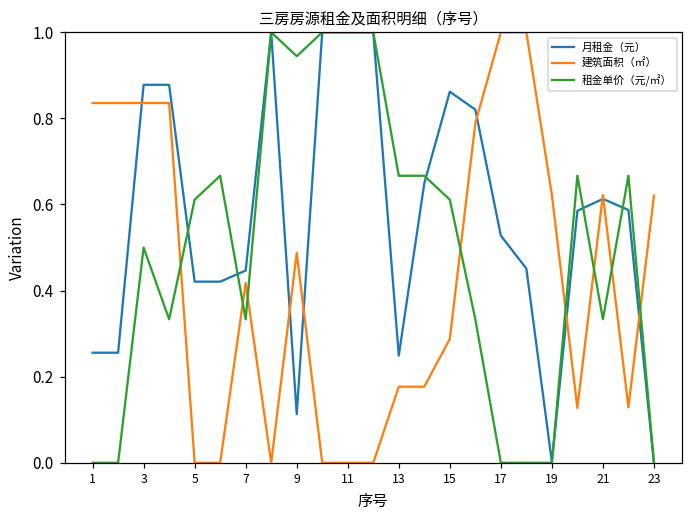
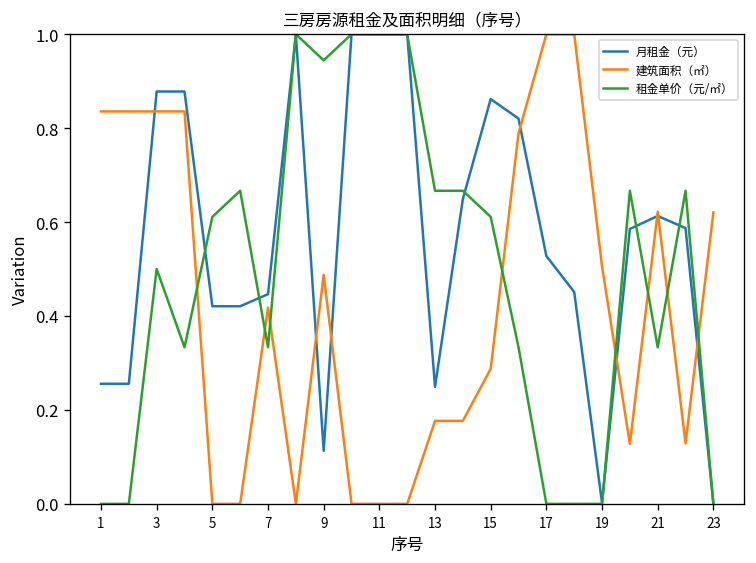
  {
    "月租金（元）": {
      "1": 0.26,
      "3": 0.88,
      "5": 0.42,
      "7": 0.45,
      "9": 0.11,
      "13": 0.25,
      "15": 0.86,
      "17": 0.53,
      "21": 0.61
    },
    "建筑面积（㎡）": {
      "1": 0.84,
      "3": 0.84,
      "5": 0.00,
      "7": 0.42,
      "9": 0.49,
      "11": 0.00,
      "13": 0.18,
      "15": 0.29,
      "17": 1.00,
-     "19": 0.62,
+     "19": 0.51,
      "21": 0.62,
      "23": 0.62
    },
    "租金单价（元/㎡）": {
      "1": 0.00,
      "3": 0.50,
      "5": 0.61,
      "7": 0.33,
      "9": 0.94,
      "13": 0.67,
      "15": 0.61,
      "17": 0.00,
      "21": 0.33
    }
  }
